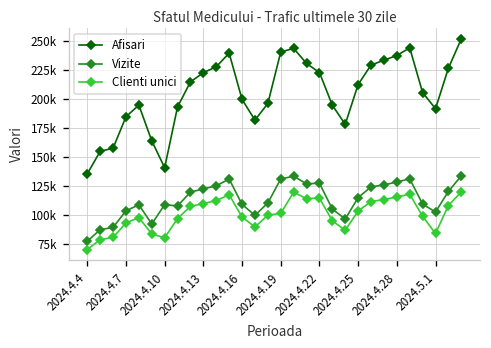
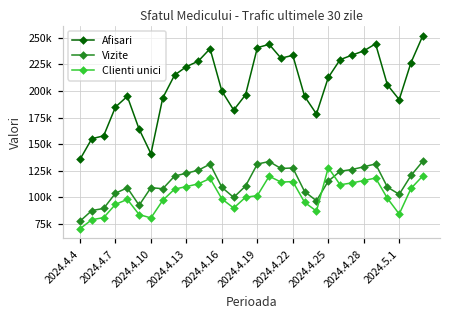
  {
    "Afisari": {
      "2024.4.4": 140000,
      "2024.4.7": 180000,
      "2024.4.10": 140000,
      "2024.4.13": 220000,
      "2024.4.16": 200000,
      "2024.4.19": 240000,
-     "2024.4.22": 220000,
+     "2024.4.22": 230000,
      "2024.4.25": 210000,
      "2024.4.28": 240000,
      "2024.5.1": 190000
    },
    "Vizite": {
      "2024.4.4": 80000,
      "2024.4.7": 100000,
      "2024.4.10": 110000,
      "2024.4.13": 120000,
      "2024.4.16": 110000,
      "2024.4.19": 130000,
      "2024.4.22": 130000,
      "2024.4.25": 120000,
      "2024.4.28": 130000,
      "2024.5.1": 100000
    },
    "Clienti unici": {
      "2024.4.4": 70000,
      "2024.4.7": 90000,
      "2024.4.10": 80000,
      "2024.4.13": 110000,
      "2024.4.16": 100000,
      "2024.4.19": 100000,
      "2024.4.22": 110000,
-     "2024.4.25": 100000,
+     "2024.4.25": 130000,
      "2024.4.28": 120000,
      "2024.5.1": 80000
    }
  }
